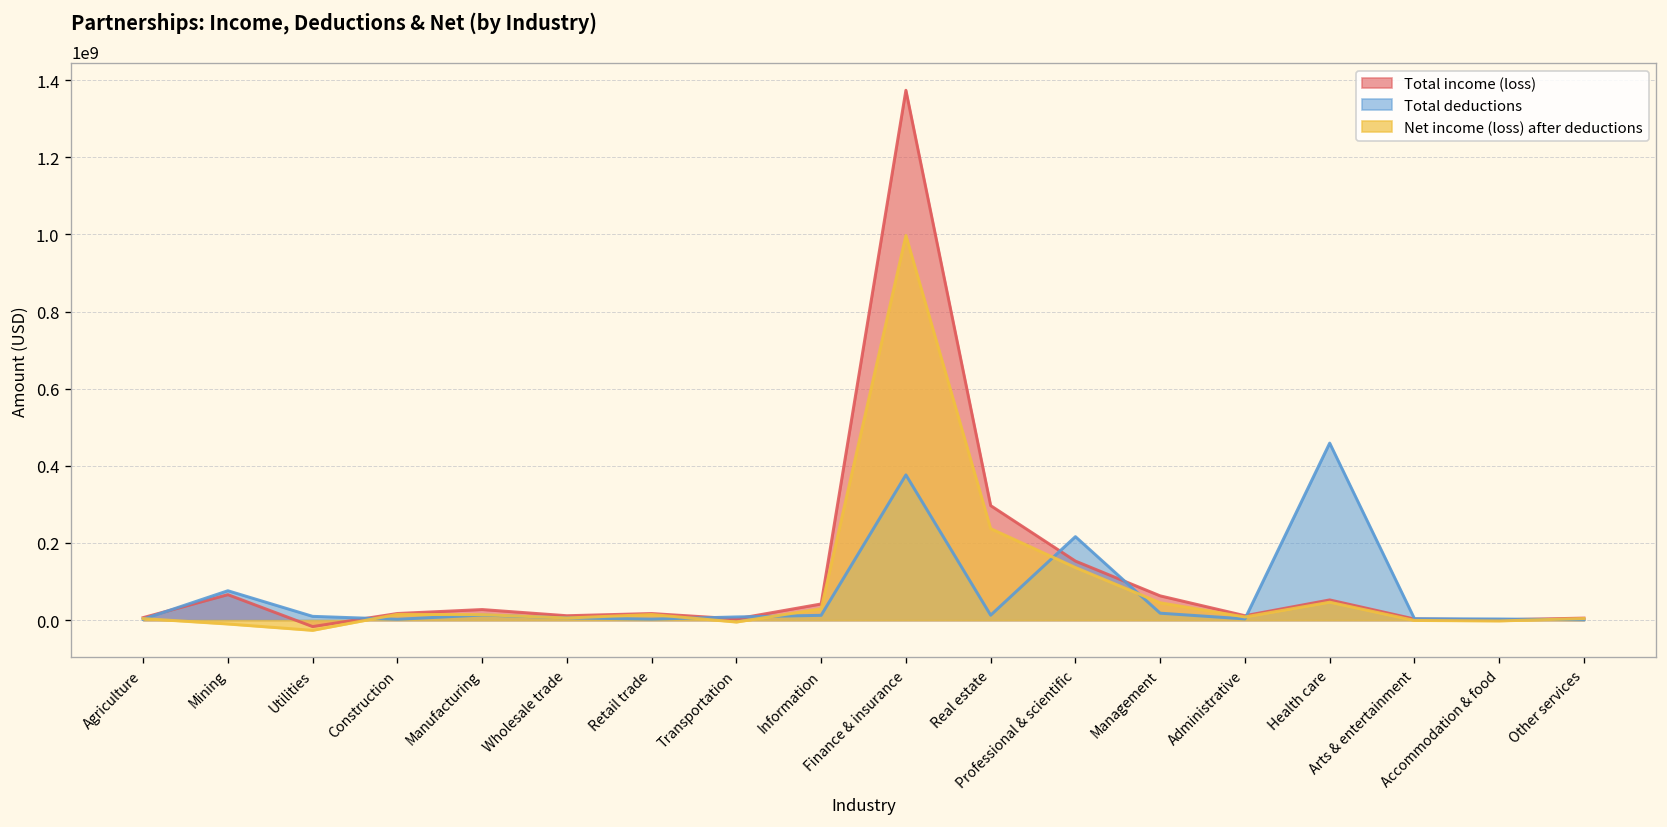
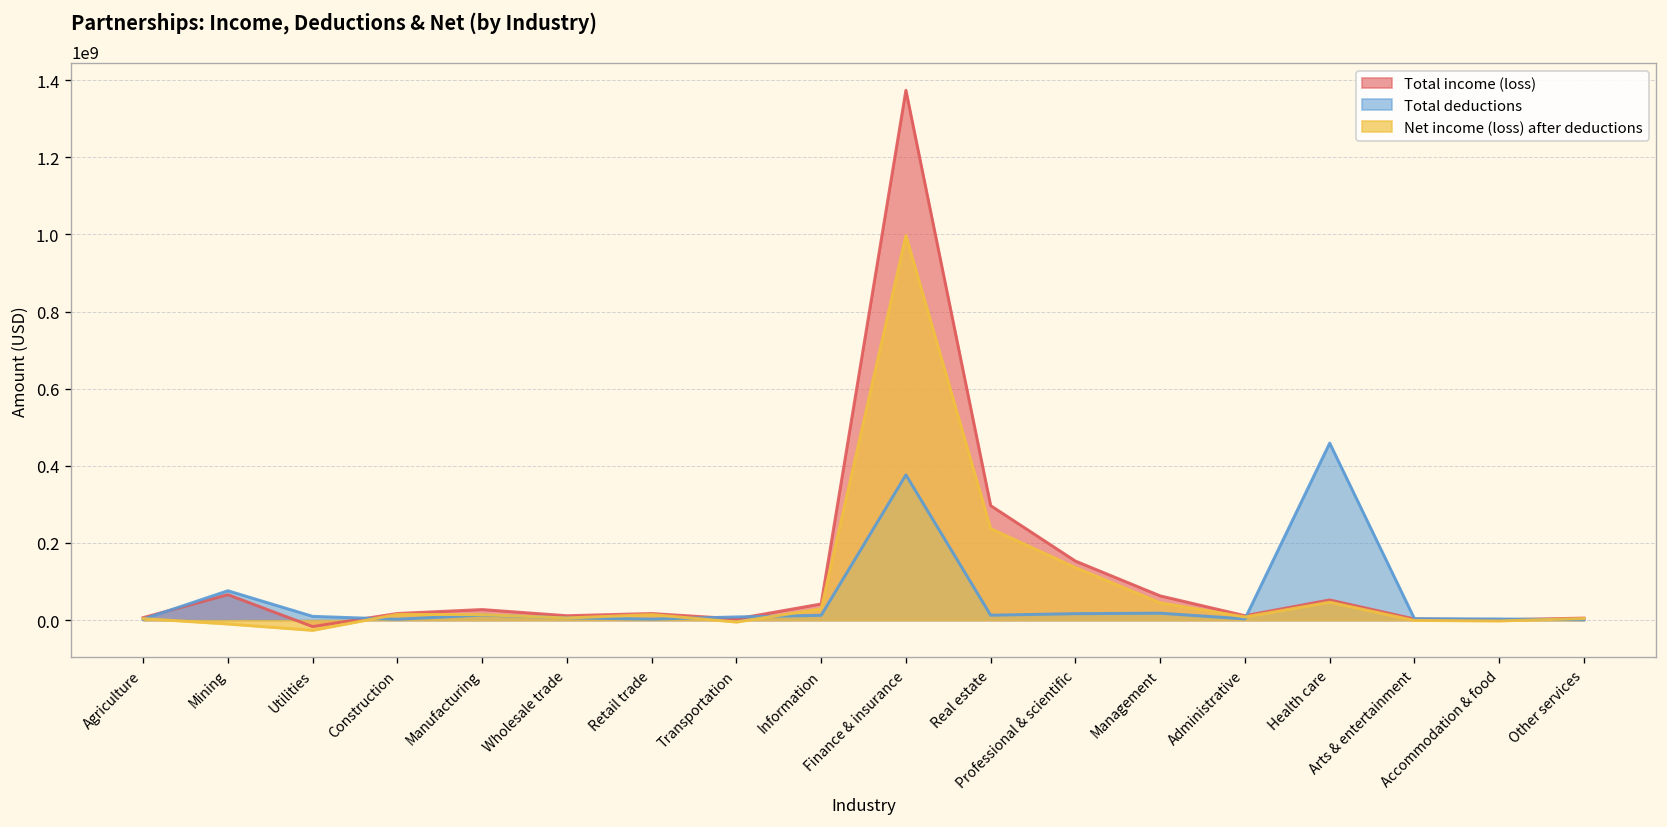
  {
    "Total deductions": {
      "Mining": 80000000,
      "Utilities": 10000000,
      "Construction": 0,
      "Retail trade": 0,
      "Information": 10000000,
      "Finance & insurance": 380000000,
      "Real estate": 10000000,
-     "Professional & scientific": 220000000,
+     "Professional & scientific": 20000000,
      "Management": 20000000,
      "Health care": 460000000
    }
  }
